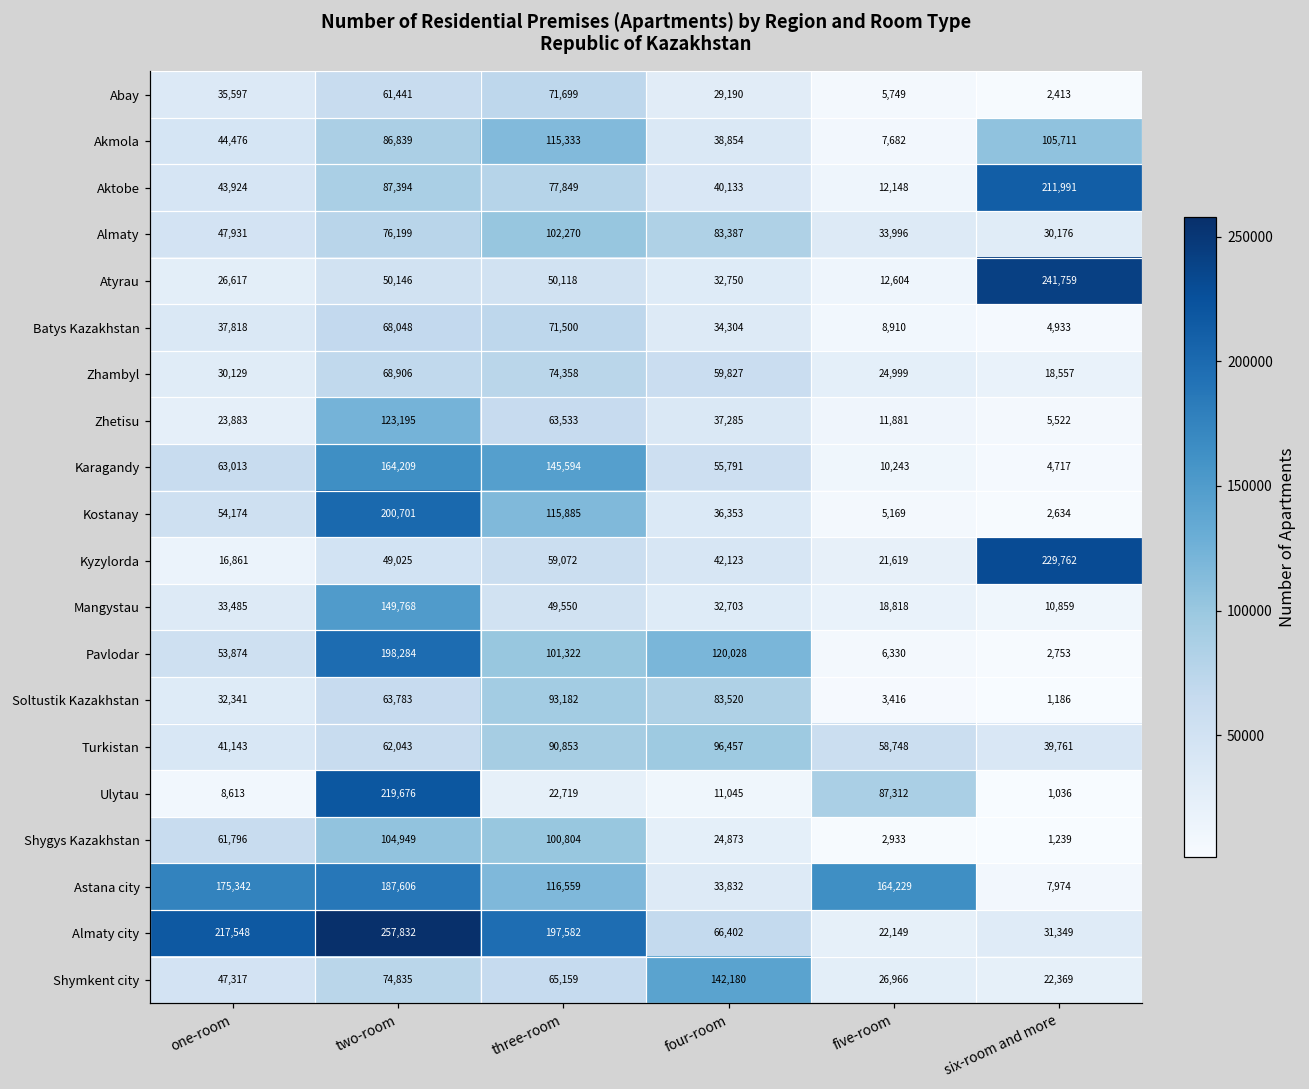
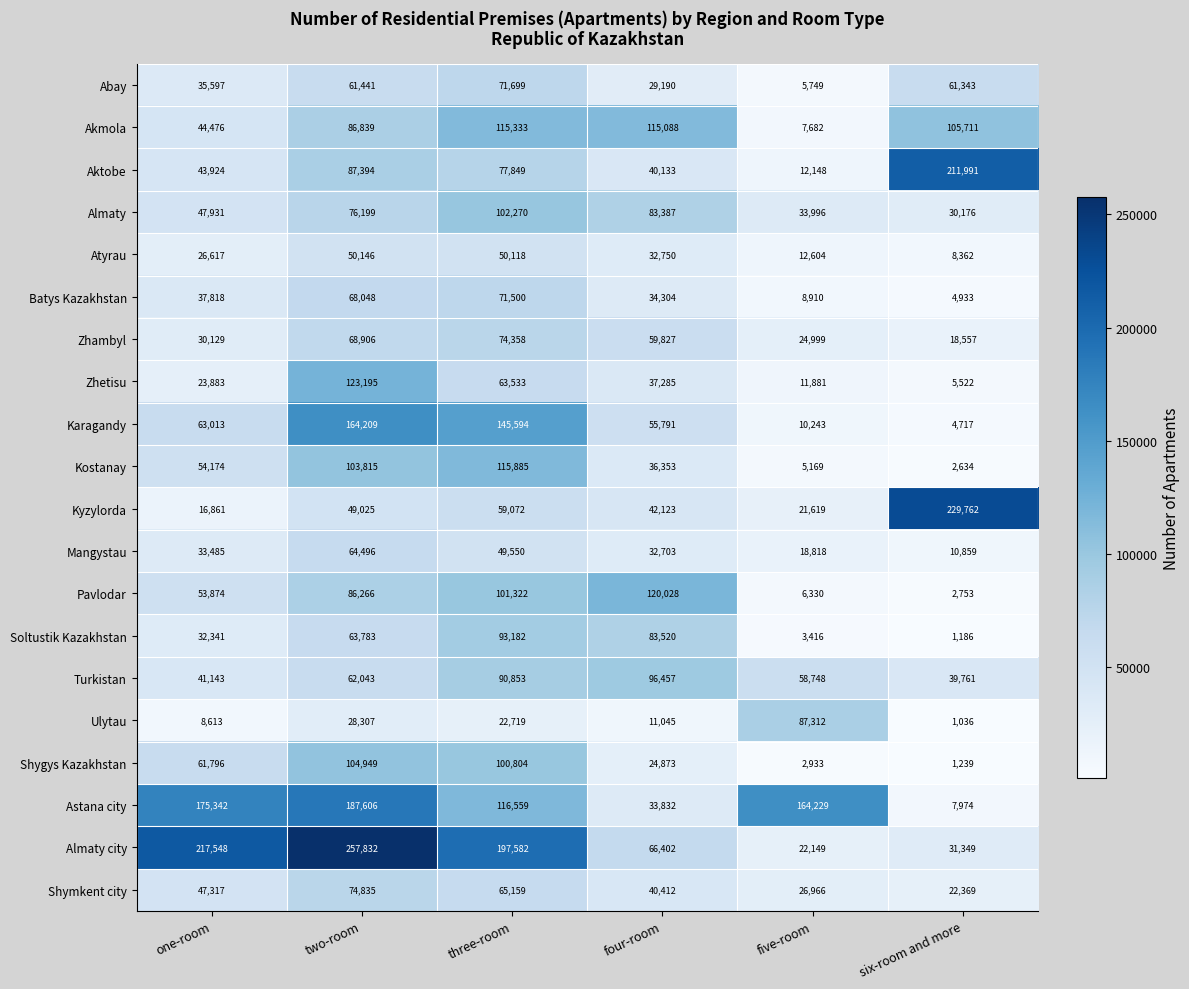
  {
    "Abay": {
      "one-room": "35,597",
      "two-room": "61,441",
      "three-room": "71,699",
      "four-room": "29,190",
      "five-room": "5,749",
-     "six-room and more": "2,413"
+     "six-room and more": "61,343"
    },
    "Akmola": {
      "one-room": "44,476",
      "two-room": "86,839",
      "three-room": "115,333",
-     "four-room": "38,854",
+     "four-room": "115,088",
      "five-room": "7,682",
      "six-room and more": "105,711"
    },
    "Aktobe": {
      "one-room": "43,924",
      "two-room": "87,394",
      "three-room": "77,849",
      "four-room": "40,133",
      "five-room": "12,148",
      "six-room and more": "211,991"
    },
    "Almaty": {
      "one-room": "47,931",
      "two-room": "76,199",
      "three-room": "102,270",
      "four-room": "83,387",
      "five-room": "33,996",
      "six-room and more": "30,176"
    },
    "Atyrau": {
      "one-room": "26,617",
      "two-room": "50,146",
      "three-room": "50,118",
      "four-room": "32,750",
      "five-room": "12,604",
-     "six-room and more": "241,759"
+     "six-room and more": "8,362"
    },
    "Batys Kazakhstan": {
      "one-room": "37,818",
      "two-room": "68,048",
      "three-room": "71,500",
      "four-room": "34,304",
      "five-room": "8,910",
      "six-room and more": "4,933"
    },
    "Zhambyl": {
      "one-room": "30,129",
      "two-room": "68,906",
      "three-room": "74,358",
      "four-room": "59,827",
      "five-room": "24,999",
      "six-room and more": "18,557"
    },
    "Zhetisu": {
      "one-room": "23,883",
      "two-room": "123,195",
      "three-room": "63,533",
      "four-room": "37,285",
      "five-room": "11,881",
      "six-room and more": "5,522"
    },
    "Karagandy": {
      "one-room": "63,013",
      "two-room": "164,209",
      "three-room": "145,594",
      "four-room": "55,791",
      "five-room": "10,243",
      "six-room and more": "4,717"
    },
    "Kostanay": {
      "one-room": "54,174",
-     "two-room": "200,701",
+     "two-room": "103,815",
      "three-room": "115,885",
      "four-room": "36,353",
      "five-room": "5,169",
      "six-room and more": "2,634"
    },
    "Kyzylorda": {
      "one-room": "16,861",
      "two-room": "49,025",
      "three-room": "59,072",
      "four-room": "42,123",
      "five-room": "21,619",
      "six-room and more": "229,762"
    },
    "Mangystau": {
      "one-room": "33,485",
-     "two-room": "149,768",
+     "two-room": "64,496",
      "three-room": "49,550",
      "four-room": "32,703",
      "five-room": "18,818",
      "six-room and more": "10,859"
    },
    "Pavlodar": {
      "one-room": "53,874",
-     "two-room": "198,284",
+     "two-room": "86,266",
      "three-room": "101,322",
      "four-room": "120,028",
      "five-room": "6,330",
      "six-room and more": "2,753"
    },
    "Soltustik Kazakhstan": {
      "one-room": "32,341",
      "two-room": "63,783",
      "three-room": "93,182",
      "four-room": "83,520",
      "five-room": "3,416",
      "six-room and more": "1,186"
    },
    "Turkistan": {
      "one-room": "41,143",
      "two-room": "62,043",
      "three-room": "90,853",
      "four-room": "96,457",
      "five-room": "58,748",
      "six-room and more": "39,761"
    },
    "Ulytau": {
      "one-room": "8,613",
-     "two-room": "219,676",
+     "two-room": "28,307",
      "three-room": "22,719",
      "four-room": "11,045",
      "five-room": "87,312",
      "six-room and more": "1,036"
    },
    "Shygys Kazakhstan": {
      "one-room": "61,796",
      "two-room": "104,949",
      "three-room": "100,804",
      "four-room": "24,873",
      "five-room": "2,933",
      "six-room and more": "1,239"
    },
    "Astana city": {
      "one-room": "175,342",
      "two-room": "187,606",
      "three-room": "116,559",
      "four-room": "33,832",
      "five-room": "164,229",
      "six-room and more": "7,974"
    },
    "Almaty city": {
      "one-room": "217,548",
      "two-room": "257,832",
      "three-room": "197,582",
      "four-room": "66,402",
      "five-room": "22,149",
      "six-room and more": "31,349"
    },
    "Shymkent city": {
      "one-room": "47,317",
      "two-room": "74,835",
      "three-room": "65,159",
-     "four-room": "142,180",
+     "four-room": "40,412",
      "five-room": "26,966",
      "six-room and more": "22,369"
    }
  }
